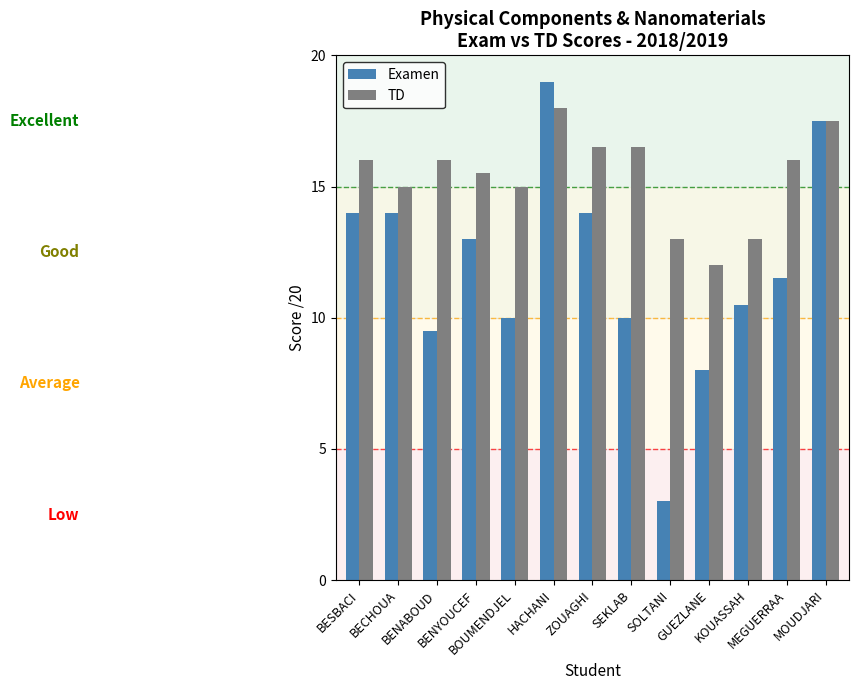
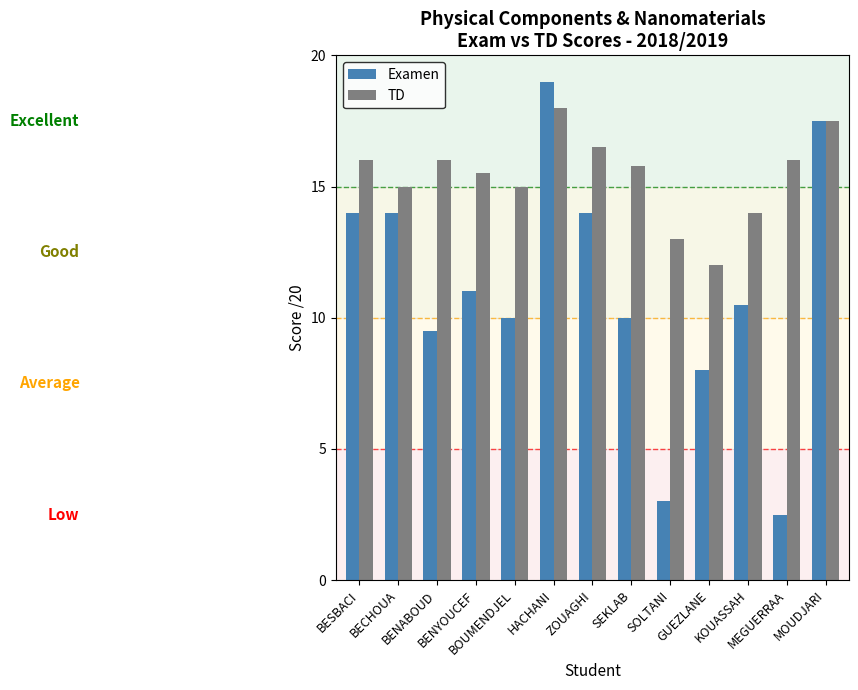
  {
    "Examen": {
      "BESBACI": 14.0,
      "BECHOUA": 14.0,
      "BENABOUD": 9.5,
-     "BENYOUCEF": 13,
+     "BENYOUCEF": 11,
      "BOUMENDJEL": 10.0,
      "HACHANI": 19.0,
      "ZOUAGHI": 14.0,
      "SEKLAB": 10.0,
      "SOLTANI": 3.0,
      "GUEZLANE": 8.0,
      "KOUASSAH": 10.5,
-     "MEGUERRAA": 11.5,
+     "MEGUERRAA": 2.5,
      "MOUDJARI": 17.5
    },
    "TD": {
      "BESBACI": 16.0,
      "BECHOUA": 15.0,
      "BENABOUD": 16.0,
      "BENYOUCEF": 15.5,
      "BOUMENDJEL": 15.0,
      "HACHANI": 18.0,
      "ZOUAGHI": 16.5,
-     "SEKLAB": 16.5,
+     "SEKLAB": 15.8,
      "SOLTANI": 13.0,
      "GUEZLANE": 12.0,
-     "KOUASSAH": 13,
+     "KOUASSAH": 14,
      "MEGUERRAA": 16.0,
      "MOUDJARI": 17.5
    }
  }
